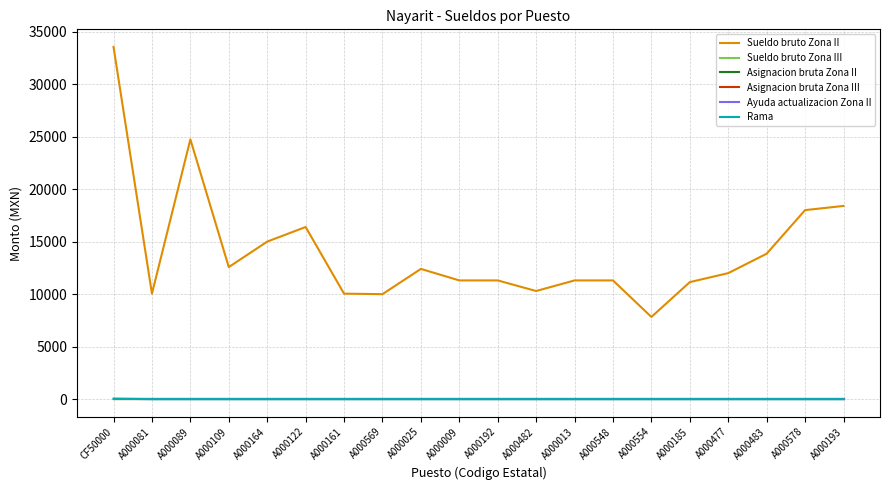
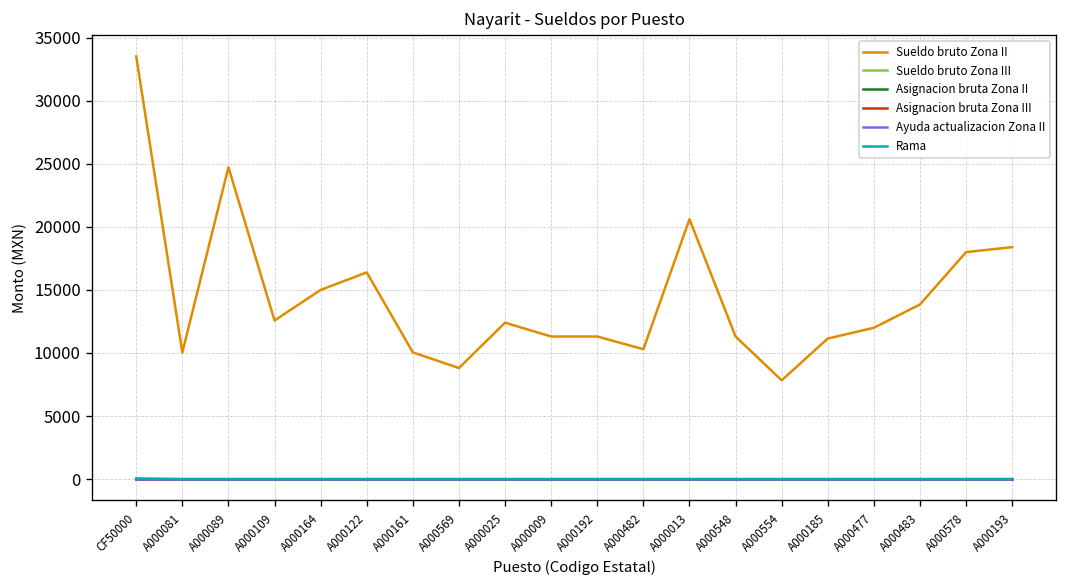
  {
    "Sueldo bruto Zona II": {
      "CF50000": 33500,
      "A000081": 10000,
      "A000089": 24700,
      "A000109": 12600,
      "A000164": 15000,
      "A000122": 16400,
      "A000161": 10000,
-     "A000569": 10000,
+     "A000569": 8800,
      "A000025": 12400,
      "A000009": 11300,
      "A000192": 11300,
      "A000482": 10300,
-     "A000013": 11300,
+     "A000013": 20600,
      "A000548": 11300,
      "A000554": 7800,
      "A000185": 11100,
      "A000477": 12000,
      "A000483": 13800,
      "A000578": 18000,
      "A000193": 18400
    },
    "Rama": {
      "A000081": 0,
      "A000089": 0,
      "A000109": 0,
      "A000164": 0,
      "A000122": 0,
      "A000161": 0,
      "A000569": 0,
      "A000025": 0,
      "A000009": 0,
      "A000192": 0,
      "A000482": 0,
      "A000013": 0,
      "A000548": 0,
      "A000554": 0,
      "A000185": 0,
      "A000477": 0,
      "A000483": 0,
      "A000578": 0,
      "A000193": 0
    }
  }
